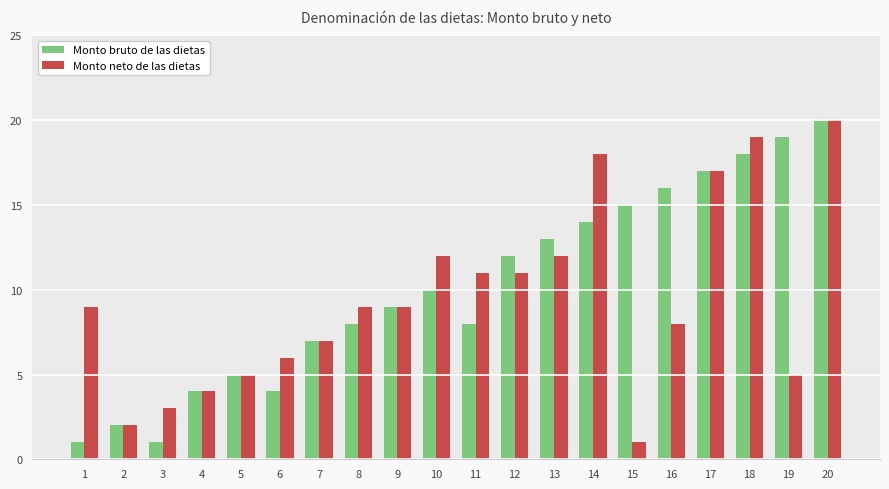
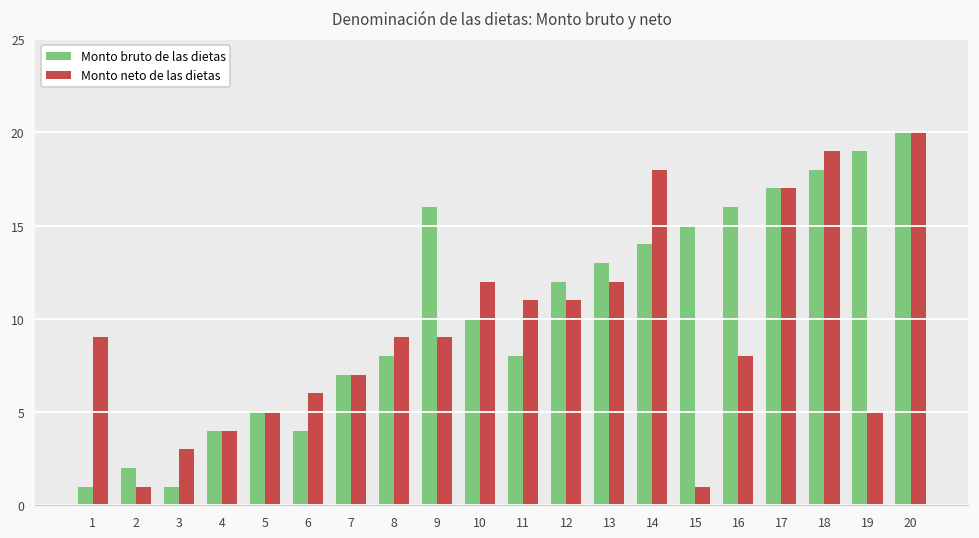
  {
    "Monto bruto de las dietas": {
      "1": 1,
      "2": 2,
      "3": 1,
      "4": 4,
      "5": 5,
      "6": 4,
      "7": 7,
      "8": 8,
-     "9": 9,
+     "9": 16,
      "10": 10,
      "11": 8,
      "12": 12,
      "13": 13,
      "14": 14,
      "15": 15,
      "16": 16,
      "17": 17,
      "18": 18,
      "19": 19,
      "20": 20
    },
    "Monto neto de las dietas": {
      "1": 9,
-     "2": 2,
+     "2": 1,
      "3": 3,
      "4": 4,
      "5": 5,
      "6": 6,
      "7": 7,
      "8": 9,
      "9": 9,
      "10": 12,
      "11": 11,
      "12": 11,
      "13": 12,
      "14": 18,
      "15": 1,
      "16": 8,
      "17": 17,
      "18": 19,
      "19": 5,
      "20": 20
    }
  }
